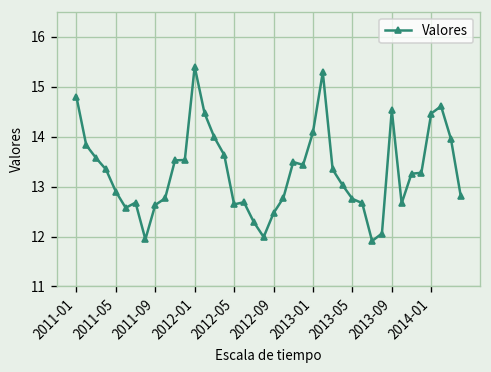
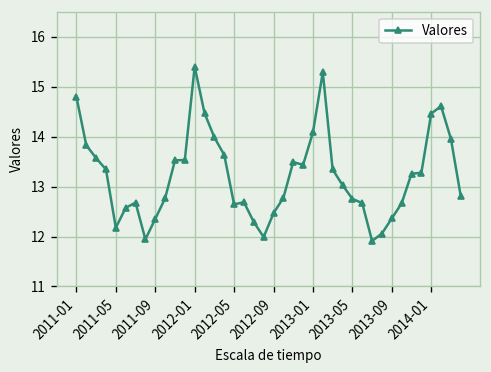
  {
    "2011-01": 14.8,
-   "2011-05": 12.9,
-   "2011-09": 12.6,
+   "2011-05": 12.2,
+   "2011-09": 12.4,
    "2012-01": 15.4,
    "2012-05": 12.6,
    "2012-09": 12.5,
    "2013-01": 14.1,
    "2013-05": 12.8,
-   "2013-09": 14.5,
+   "2013-09": 12.4,
    "2014-01": 14.5
  }
